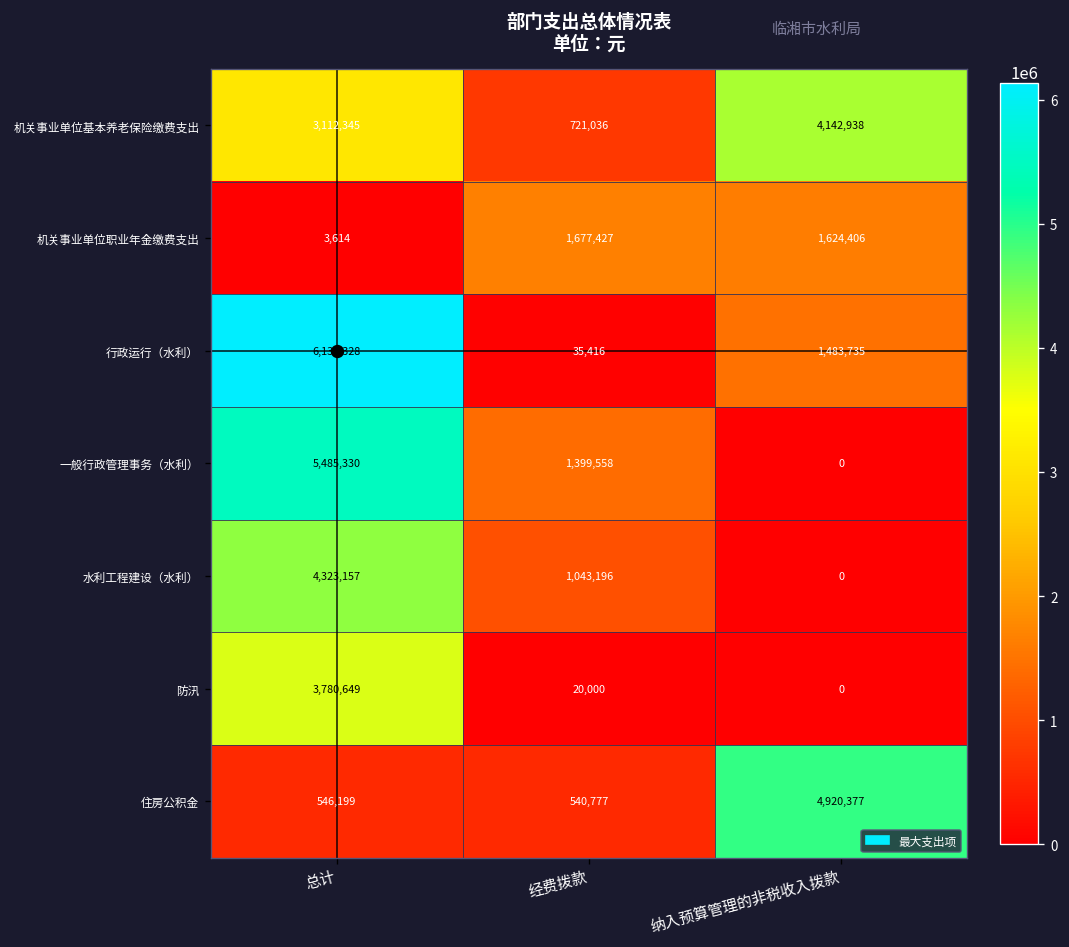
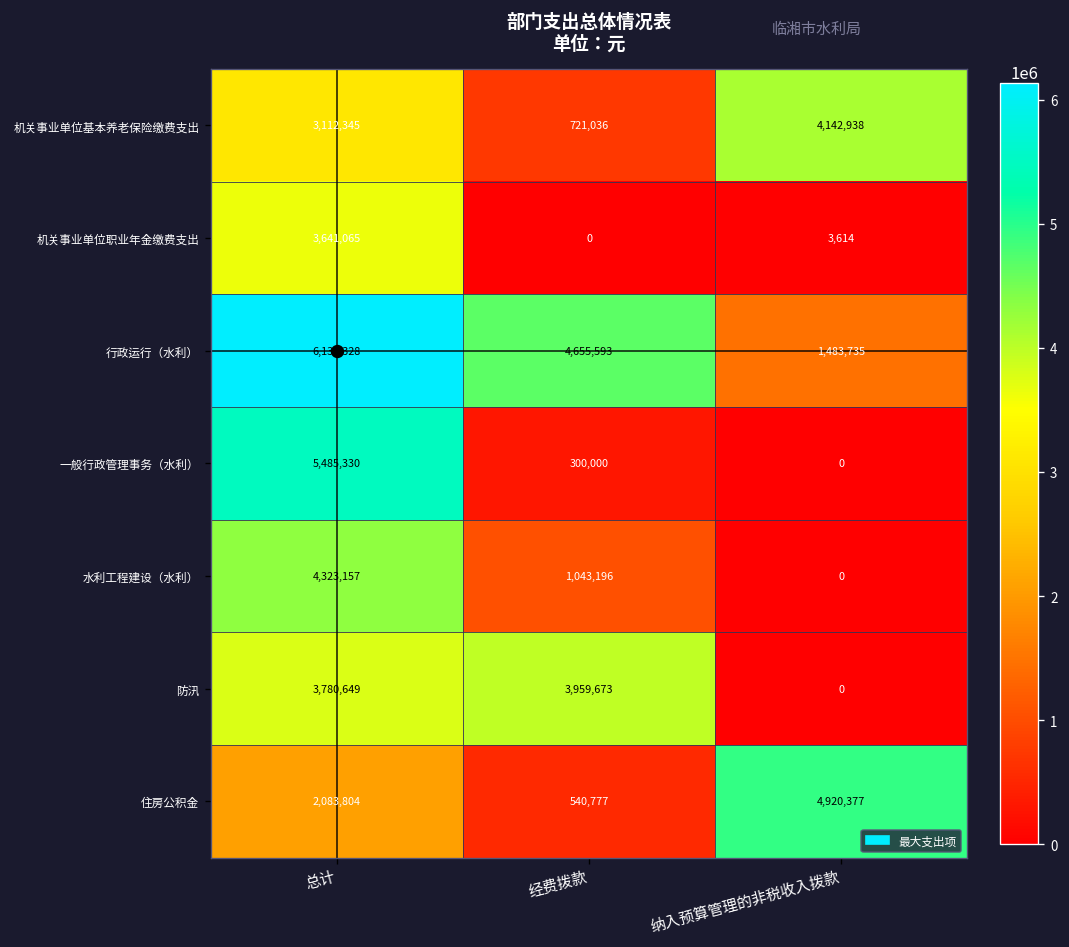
  {
    "机关事业单位基本养老保险缴费支出": {
      "总计": "3,112,345",
      "经费拨款": "721,036",
      "纳入预算管理的非税收入拨款": "4,142,938"
    },
    "机关事业单位职业年金缴费支出": {
-     "总计": "3,614",
-     "经费拨款": "1,677,427",
-     "纳入预算管理的非税收入拨款": "1,624,406"
+     "总计": "3,641,065",
+     "经费拨款": "0",
+     "纳入预算管理的非税收入拨款": "3,614"
    },
    "行政运行（水利）": {
-     "经费拨款": "35,416",
+     "经费拨款": "4,655,593",
      "纳入预算管理的非税收入拨款": "1,483,735"
    },
    "一般行政管理事务（水利）": {
      "总计": "5,485,330",
-     "经费拨款": "1,399,558",
+     "经费拨款": "300,000",
      "纳入预算管理的非税收入拨款": "0"
    },
    "水利工程建设（水利）": {
      "总计": "4,323,157",
      "经费拨款": "1,043,196",
      "纳入预算管理的非税收入拨款": "0"
    },
    "防汛": {
      "总计": "3,780,649",
-     "经费拨款": "20,000",
+     "经费拨款": "3,959,673",
      "纳入预算管理的非税收入拨款": "0"
    },
    "住房公积金": {
-     "总计": "546,199",
+     "总计": "2,083,804",
      "经费拨款": "540,777",
      "纳入预算管理的非税收入拨款": "4,920,377"
    }
  }
